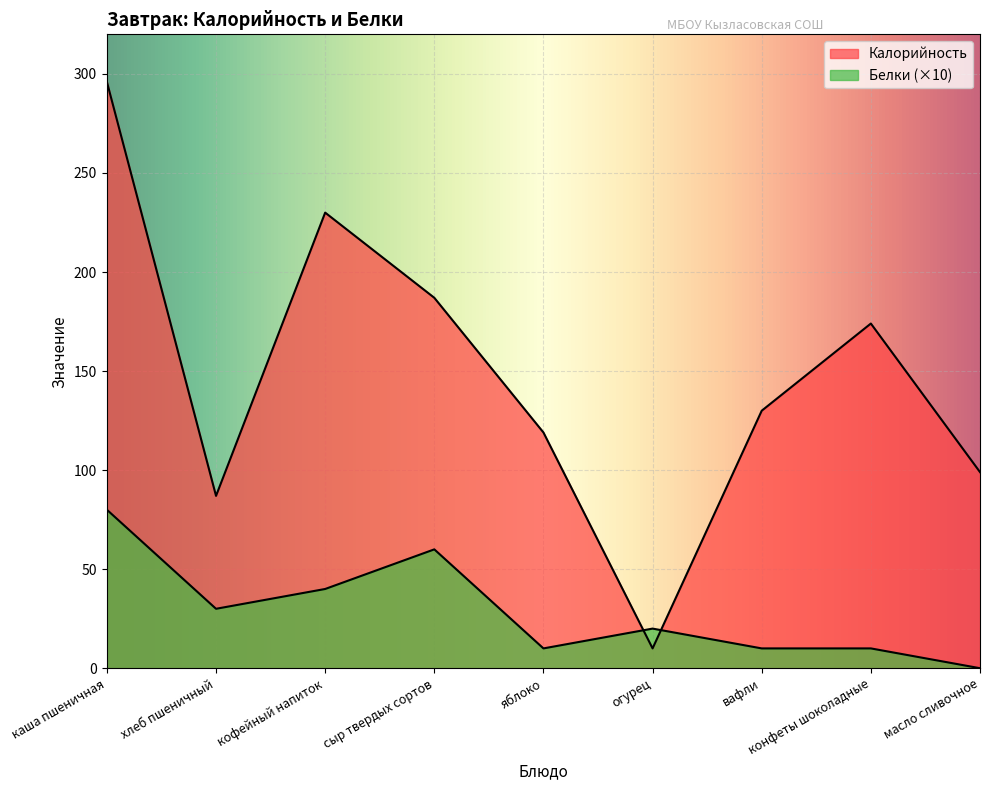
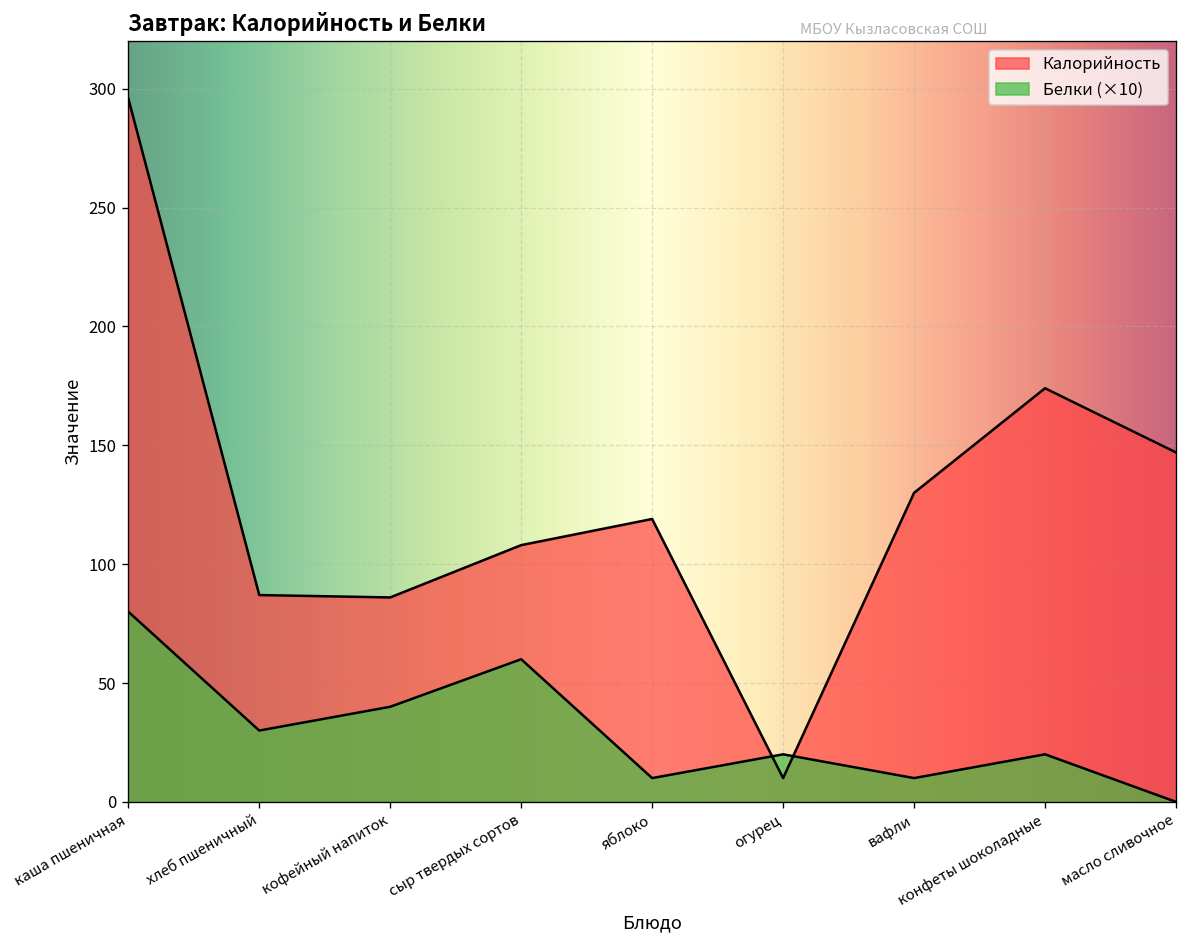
  {
    "Калорийность": {
      "каша пшеничная": 296,
      "хлеб пшеничный": 87,
-     "кофейный напиток": 230,
-     "сыр твердых сортов": 187,
+     "кофейный напиток": 86,
+     "сыр твердых сортов": 108,
      "яблоко": 119,
      "огурец": 10,
      "вафли": 130,
      "конфеты шоколадные": 174,
-     "масло сливочное": 99
+     "масло сливочное": 147
    },
    "Белки (×10)": {
      "каша пшеничная": 80,
      "хлеб пшеничный": 30,
      "кофейный напиток": 40,
      "сыр твердых сортов": 60,
      "яблоко": 10,
      "огурец": 20,
      "вафли": 10,
-     "конфеты шоколадные": 10,
+     "конфеты шоколадные": 20,
      "масло сливочное": 0
    }
  }
